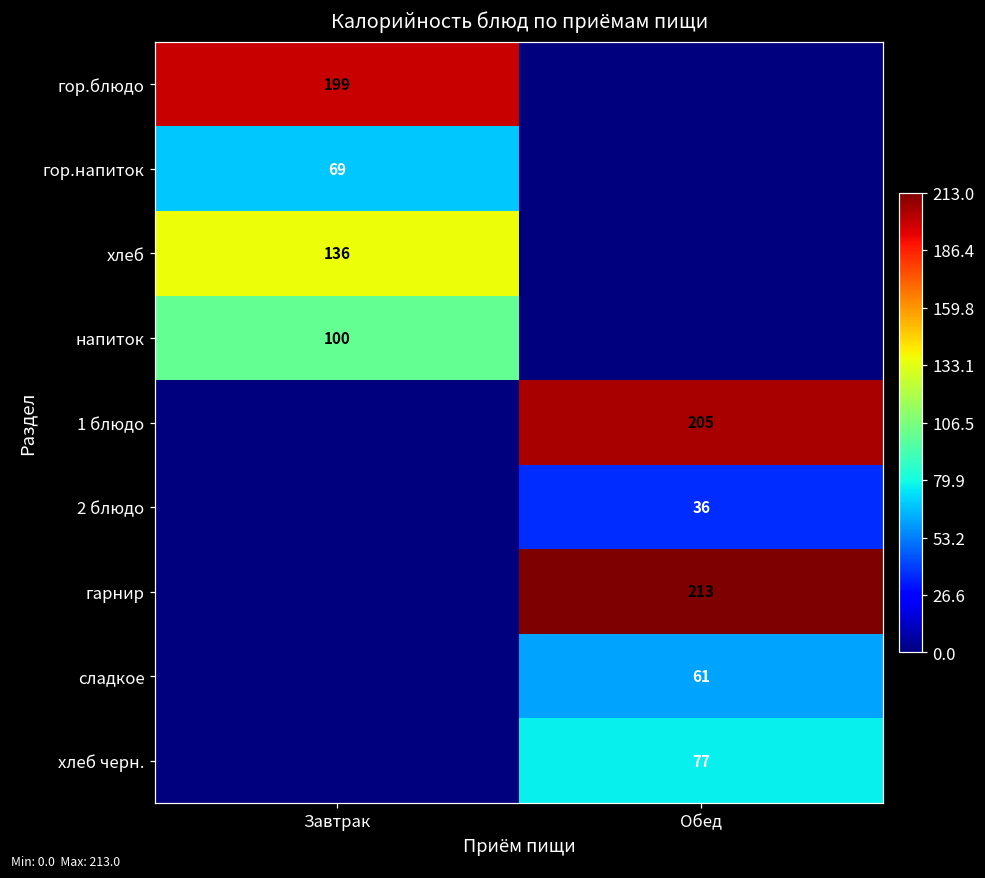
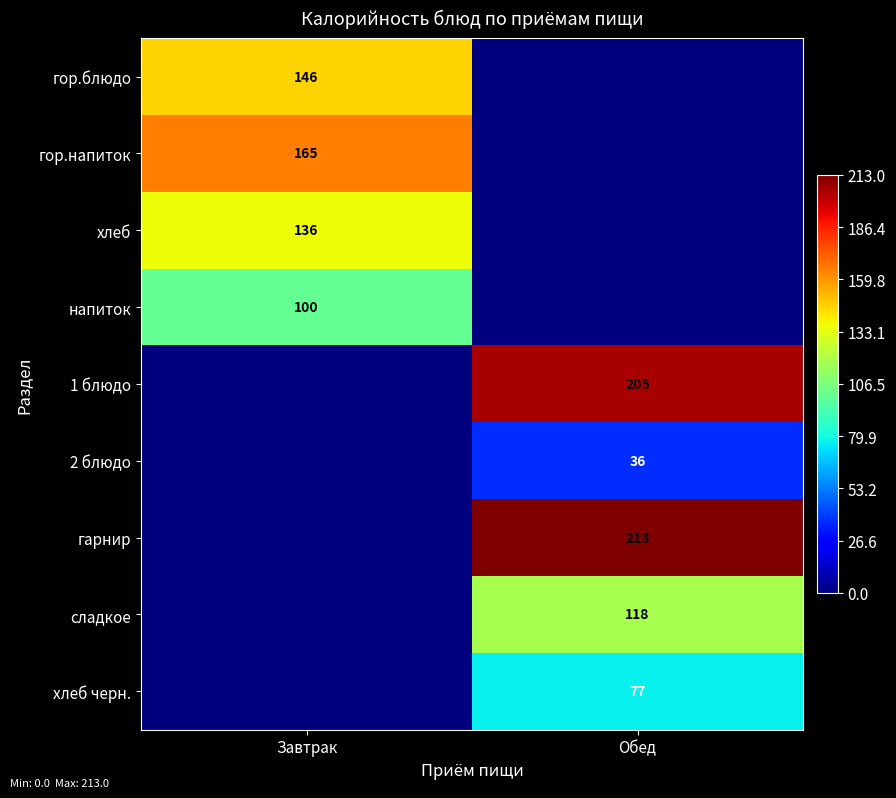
  {
    "гор.блюдо": {
-     "Завтрак": 199
+     "Завтрак": 146
    },
    "гор.напиток": {
-     "Завтрак": 69
+     "Завтрак": 165
    },
    "хлеб": {
      "Завтрак": 136
    },
    "напиток": {
      "Завтрак": 100
    },
    "1 блюдо": {
      "Обед": 205
    },
    "2 блюдо": {
      "Обед": 36
    },
    "гарнир": {
      "Обед": 213
    },
    "сладкое": {
-     "Обед": 61
+     "Обед": 118
    },
    "хлеб черн.": {
      "Обед": 77
    }
  }
